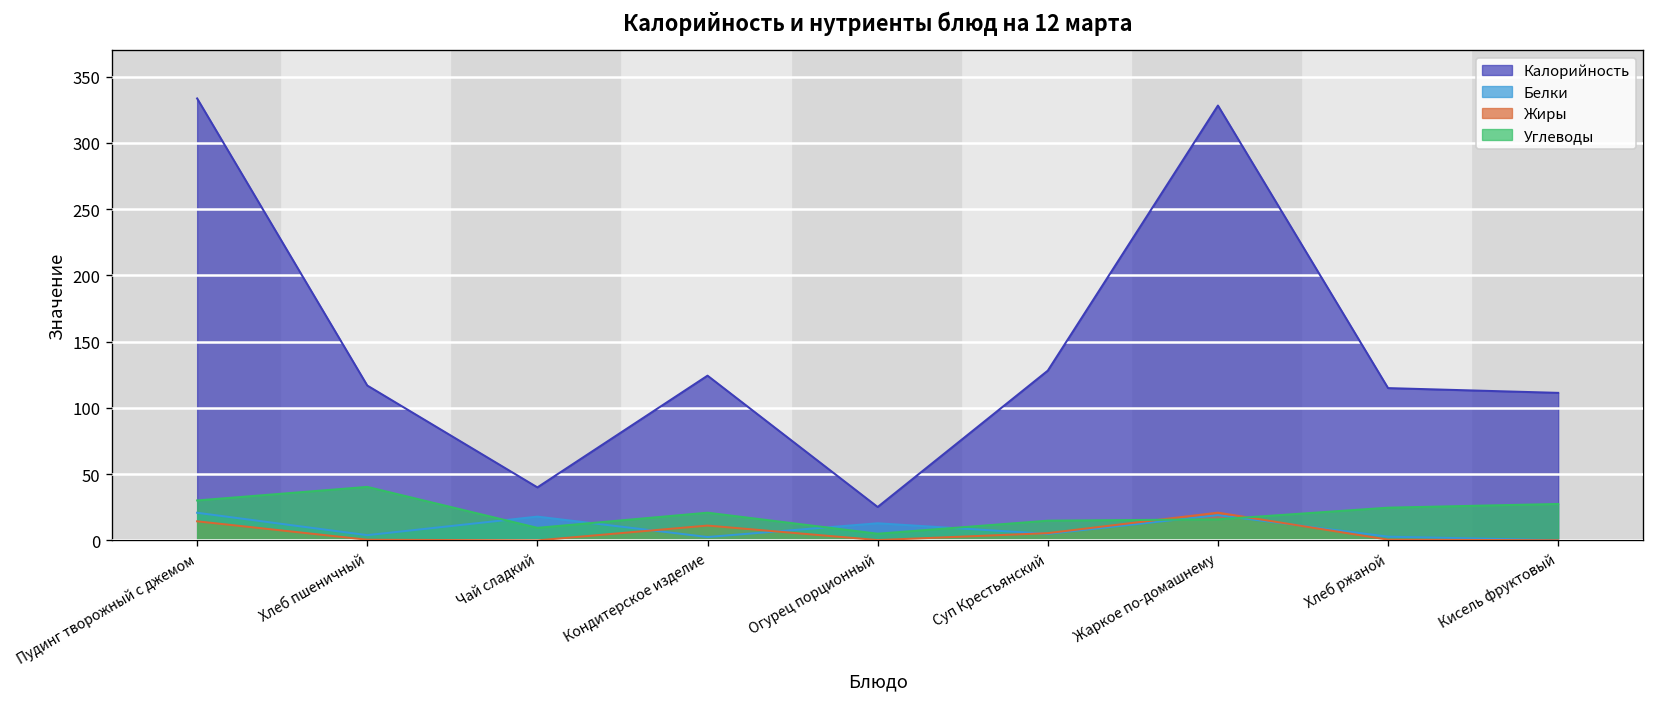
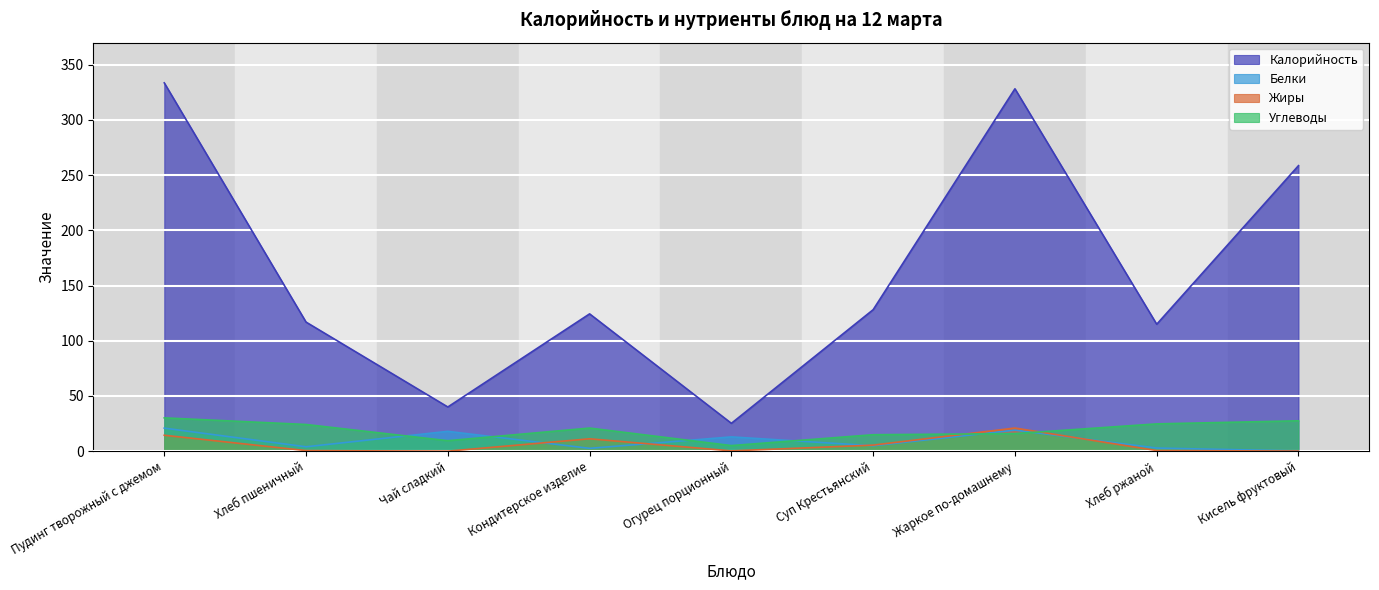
  {
    "Калорийность": {
      "Пудинг творожный с джемом": 334,
      "Хлеб пшеничный": 117,
      "Чай сладкий": 40,
      "Кондитерское изделие": 124,
      "Огурец порционный": 25,
      "Суп Крестьянский": 128,
      "Жаркое по-домашнему": 328,
      "Хлеб ржаной": 115,
-     "Кисель фруктовый": 111
+     "Кисель фруктовый": 259
    },
    "Белки": {
      "Пудинг творожный с джемом": 21,
      "Хлеб пшеничный": 4,
      "Чай сладкий": 18,
      "Кондитерское изделие": 3,
      "Огурец порционный": 13
    },
    "Жиры": {
      "Пудинг творожный с джемом": 14,
      "Хлеб пшеничный": 1,
      "Чай сладкий": 0,
      "Кондитерское изделие": 11,
      "Огурец порционный": 0
    },
    "Углеводы": {
      "Пудинг творожный с джемом": 30,
-     "Хлеб пшеничный": 40,
+     "Хлеб пшеничный": 24,
      "Чай сладкий": 9,
      "Кондитерское изделие": 21,
      "Огурец порционный": 5,
      "Суп Крестьянский": 15,
      "Жаркое по-домашнему": 16,
      "Хлеб ржаной": 25,
      "Кисель фруктовый": 28
    }
  }
